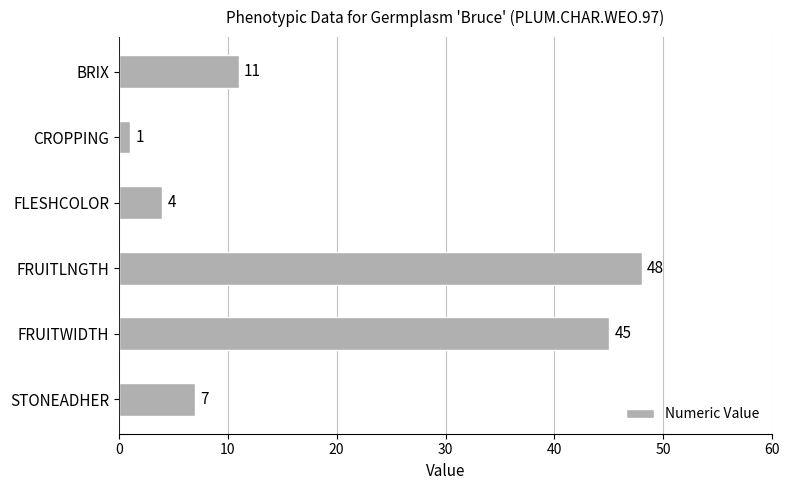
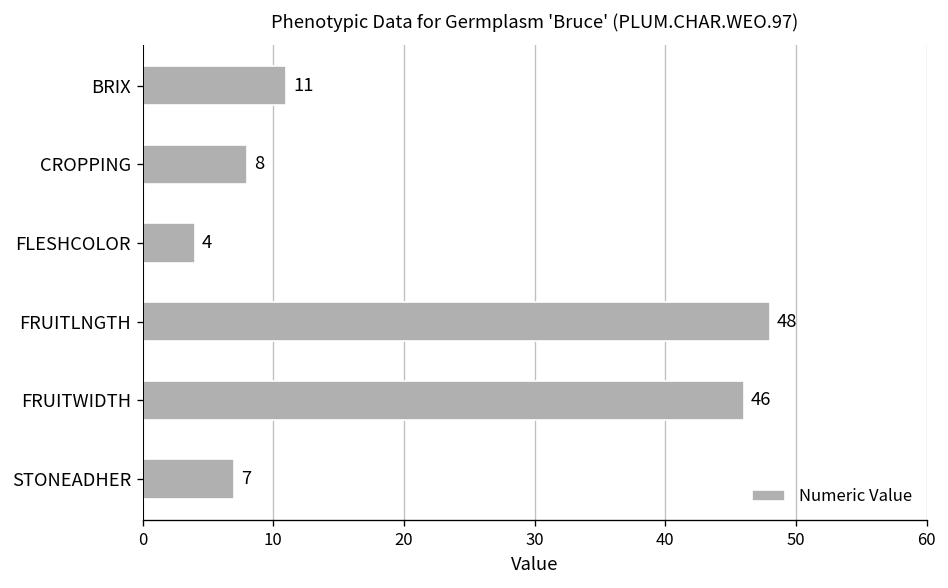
  {
    "BRIX": 11,
-   "CROPPING": 1,
+   "CROPPING": 8,
    "FLESHCOLOR": 4,
    "FRUITLNGTH": 48,
-   "FRUITWIDTH": 45,
+   "FRUITWIDTH": 46,
    "STONEADHER": 7
  }
